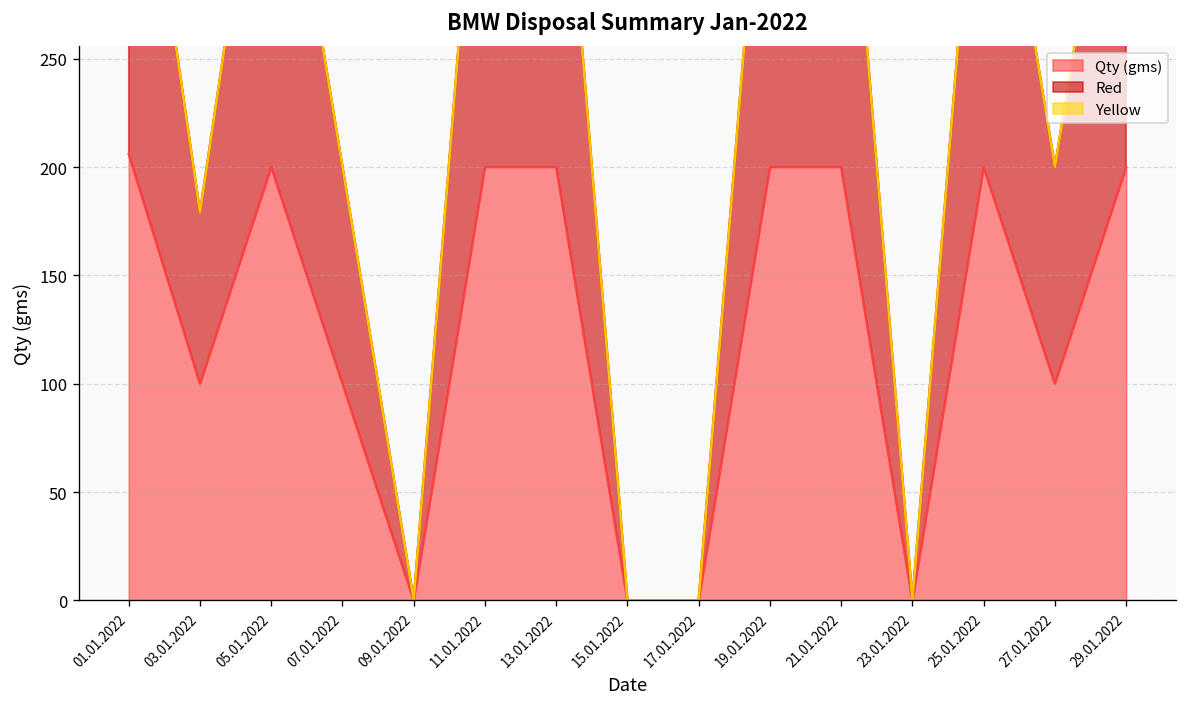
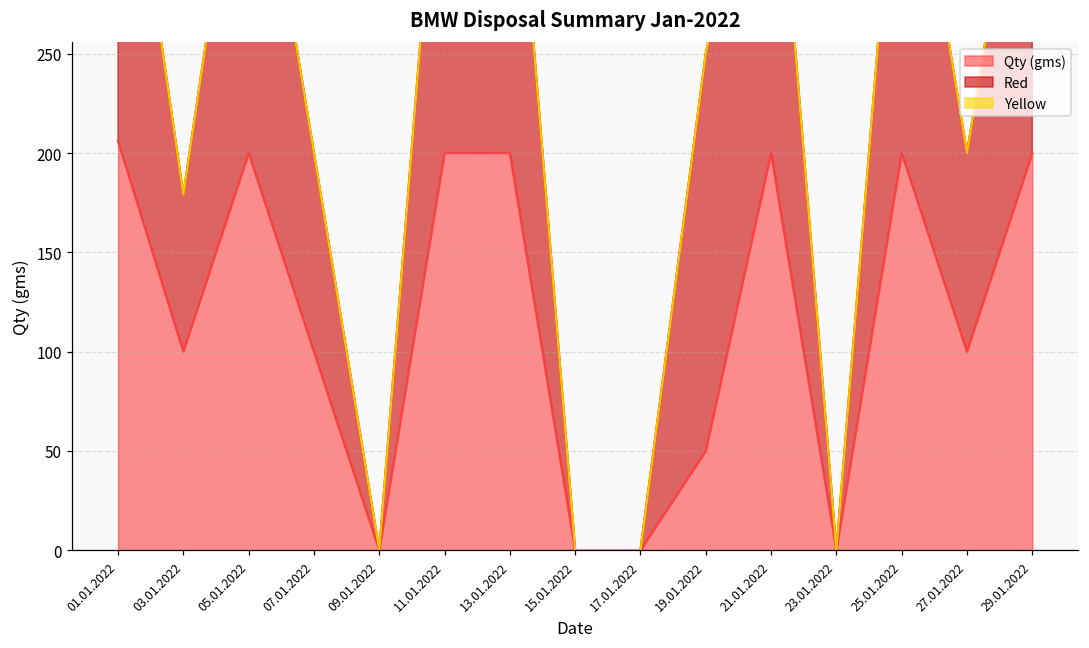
  {
    "Qty (gms)": {
      "01.01.2022": 206,
      "03.01.2022": 100,
      "05.01.2022": 200,
      "07.01.2022": 100,
      "11.01.2022": 200,
      "13.01.2022": 200,
-     "19.01.2022": 200,
+     "19.01.2022": 50,
      "21.01.2022": 200,
      "25.01.2022": 200,
      "27.01.2022": 100,
      "29.01.2022": 200
    }
  }
